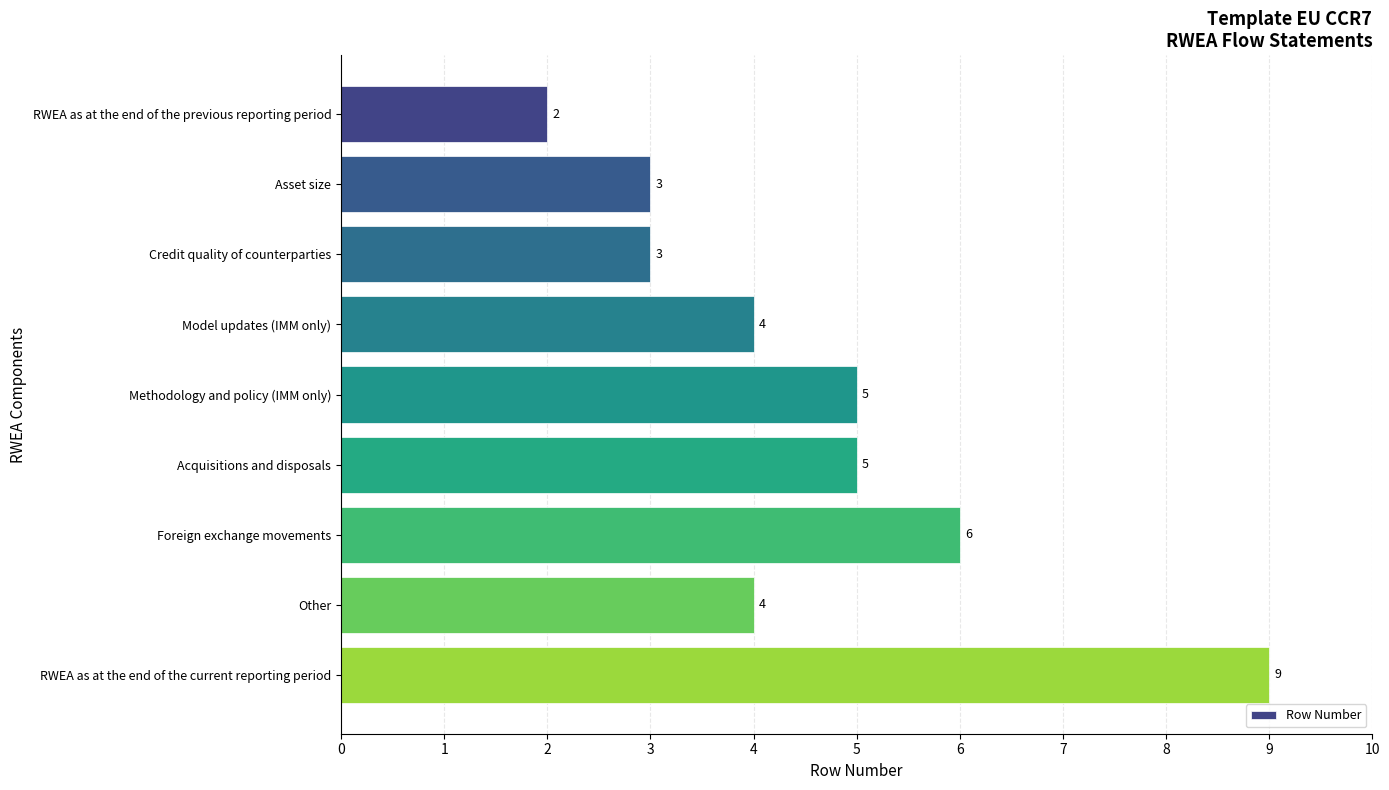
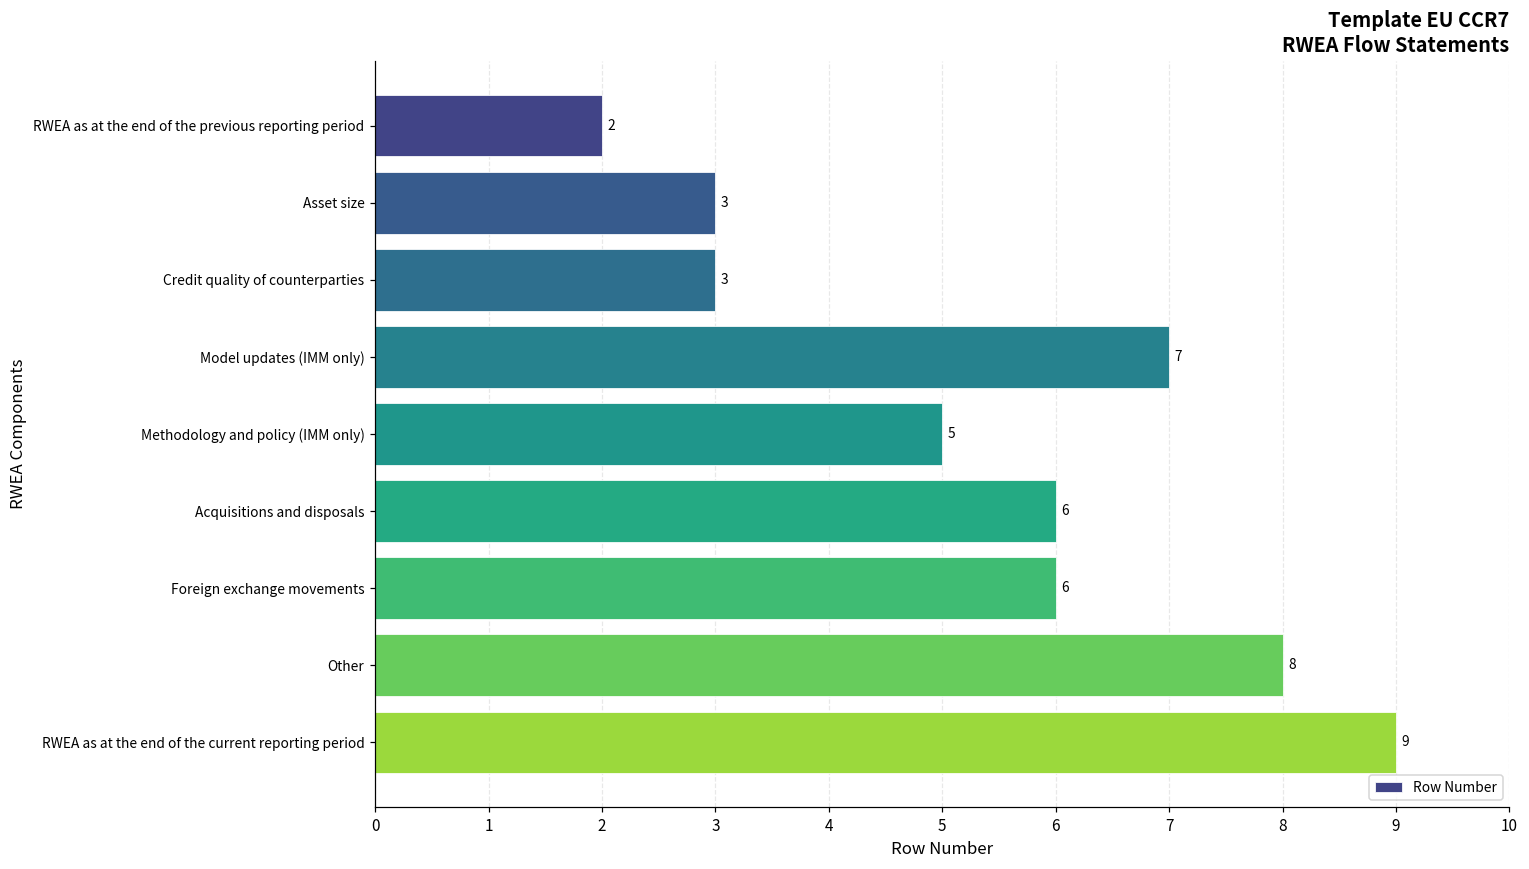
  {
    "RWEA as at the end of the previous reporting period": 2,
    "Asset size": 3,
    "Credit quality of counterparties": 3,
-   "Model updates (IMM only)": 4,
+   "Model updates (IMM only)": 7,
    "Methodology and policy (IMM only)": 5,
-   "Acquisitions and disposals": 5,
+   "Acquisitions and disposals": 6,
    "Foreign exchange movements": 6,
-   "Other": 4,
+   "Other": 8,
    "RWEA as at the end of the current reporting period": 9
  }
